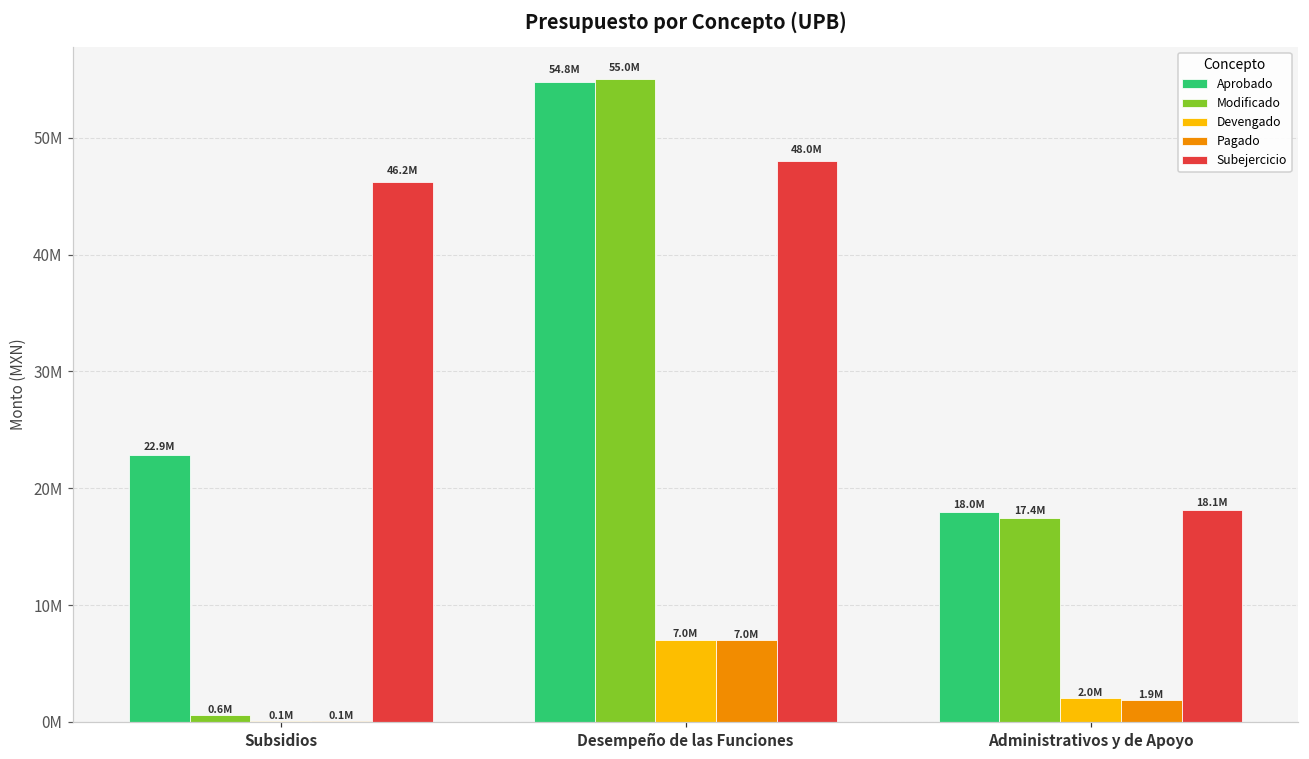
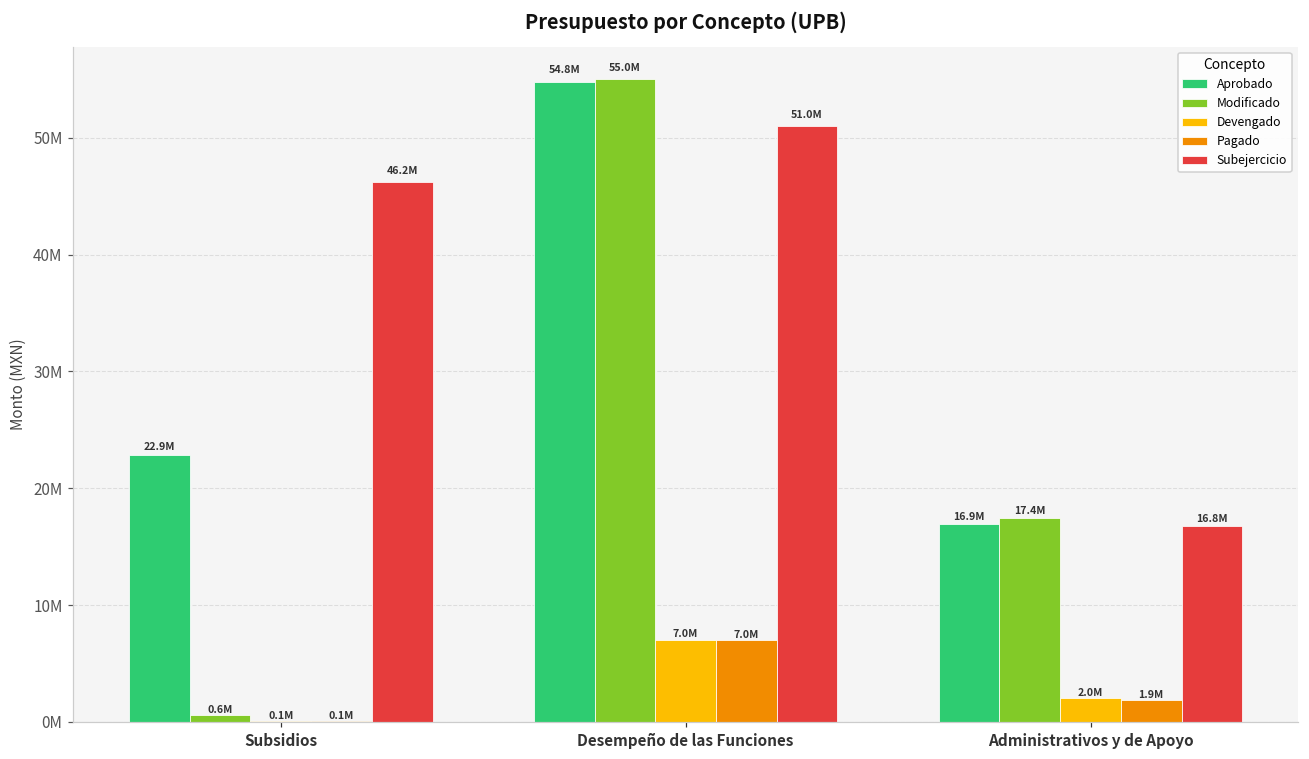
  {
    "Aprobado": {
      "Subsidios": "22.9M",
      "Desempeño de las Funciones": "54.8M",
-     "Administrativos y de Apoyo": "18.0M"
+     "Administrativos y de Apoyo": "16.9M"
    },
    "Modificado": {
      "Subsidios": "0.6M",
      "Desempeño de las Funciones": "55.0M",
      "Administrativos y de Apoyo": "17.4M"
    },
    "Subejercicio": {
      "Subsidios": "46.2M",
-     "Desempeño de las Funciones": "48.0M",
-     "Administrativos y de Apoyo": "18.1M"
+     "Desempeño de las Funciones": "51.0M",
+     "Administrativos y de Apoyo": "16.8M"
    }
  }
